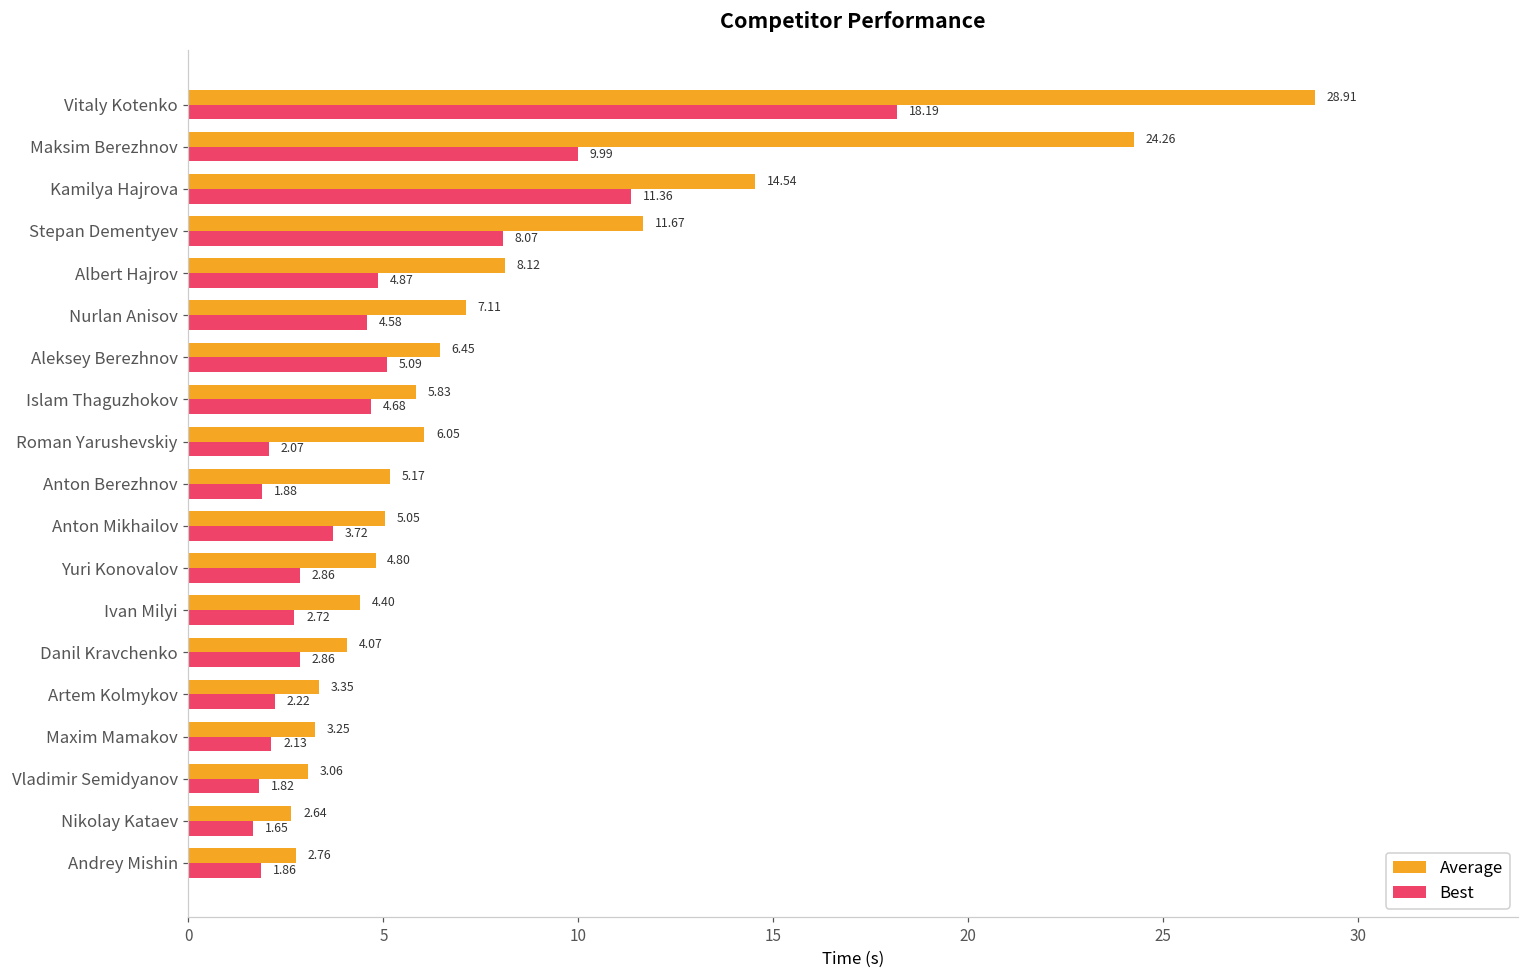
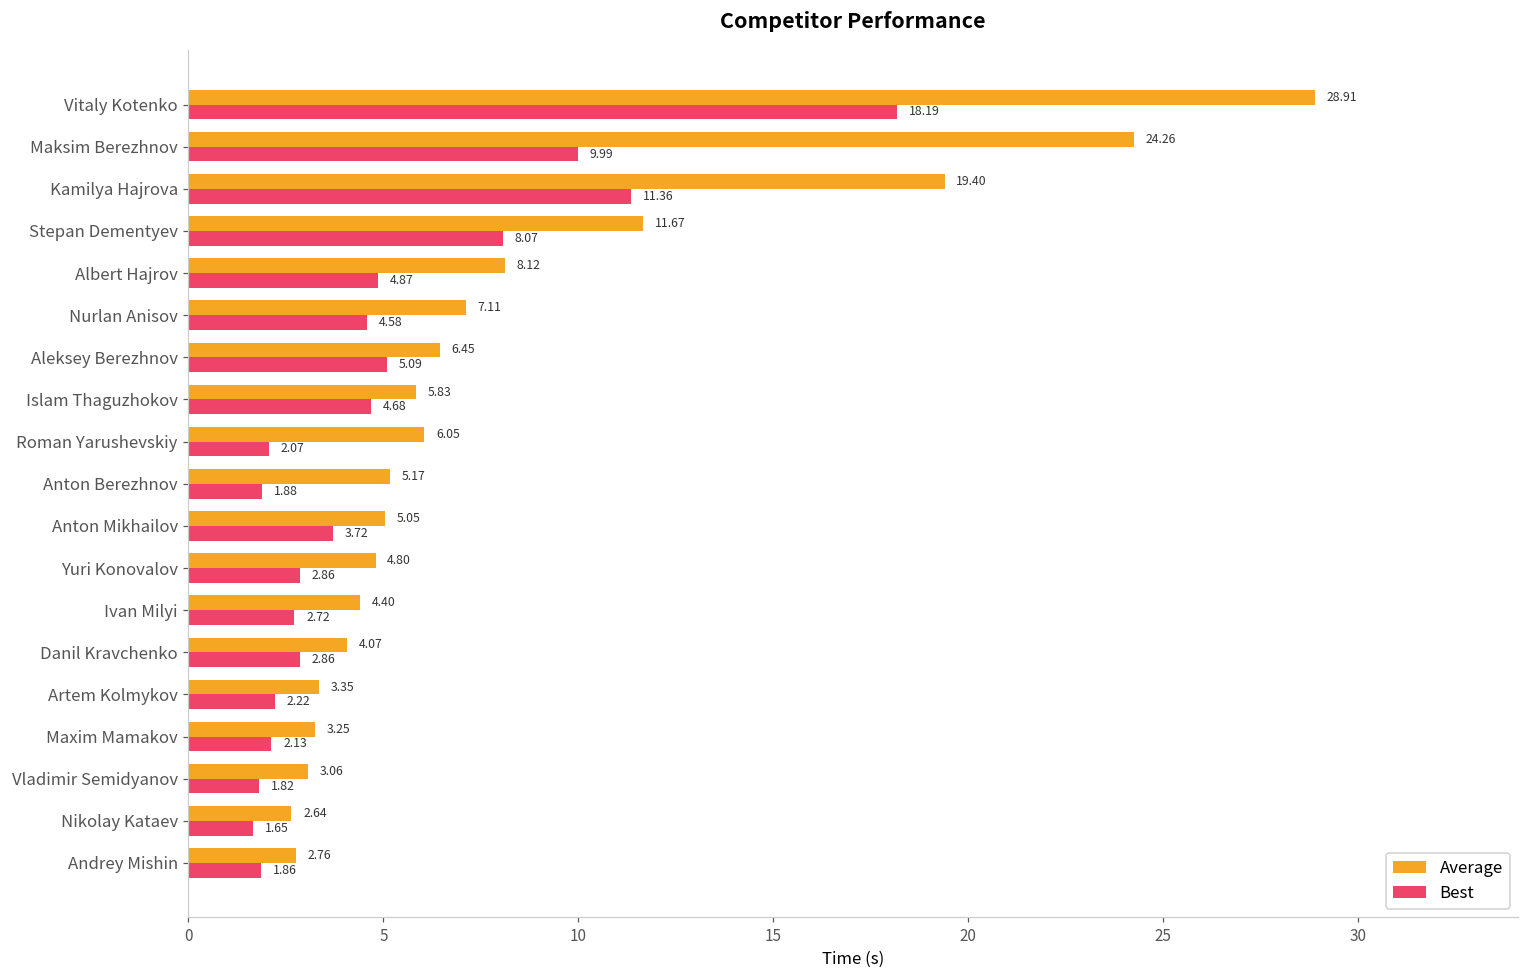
  {
    "Average": {
      "Vitaly Kotenko": 28.91,
      "Maksim Berezhnov": 24.26,
-     "Kamilya Hajrova": 14.54,
+     "Kamilya Hajrova": 19.40,
      "Stepan Dementyev": 11.67,
      "Albert Hajrov": 8.12,
      "Nurlan Anisov": 7.11,
      "Aleksey Berezhnov": 6.45,
      "Islam Thaguzhokov": 5.83,
      "Roman Yarushevskiy": 6.05,
      "Anton Berezhnov": 5.17,
      "Anton Mikhailov": 5.05,
      "Yuri Konovalov": 4.80,
      "Ivan Milyi": 4.40,
      "Danil Kravchenko": 4.07,
      "Artem Kolmykov": 3.35,
      "Maxim Mamakov": 3.25,
      "Vladimir Semidyanov": 3.06,
      "Nikolay Kataev": 2.64,
      "Andrey Mishin": 2.76
    },
    "Best": {
      "Vitaly Kotenko": 18.19,
      "Maksim Berezhnov": 9.99,
      "Kamilya Hajrova": 11.36,
      "Stepan Dementyev": 8.07,
      "Albert Hajrov": 4.87,
      "Nurlan Anisov": 4.58,
      "Aleksey Berezhnov": 5.09,
      "Islam Thaguzhokov": 4.68,
      "Roman Yarushevskiy": 2.07,
      "Anton Berezhnov": 1.88,
      "Anton Mikhailov": 3.72,
      "Yuri Konovalov": 2.86,
      "Ivan Milyi": 2.72,
      "Danil Kravchenko": 2.86,
      "Artem Kolmykov": 2.22,
      "Maxim Mamakov": 2.13,
      "Vladimir Semidyanov": 1.82,
      "Nikolay Kataev": 1.65,
      "Andrey Mishin": 1.86
    }
  }
